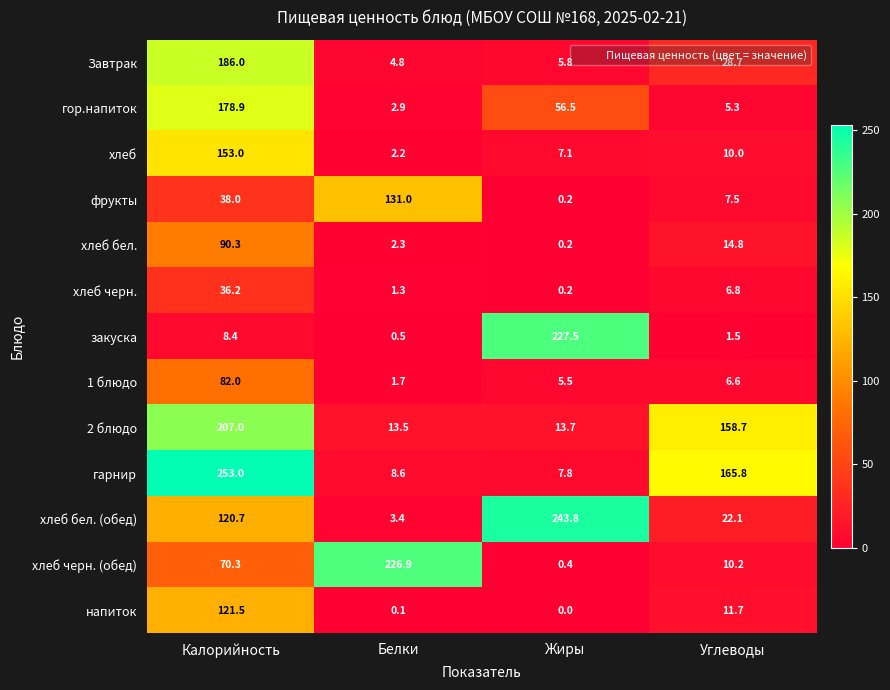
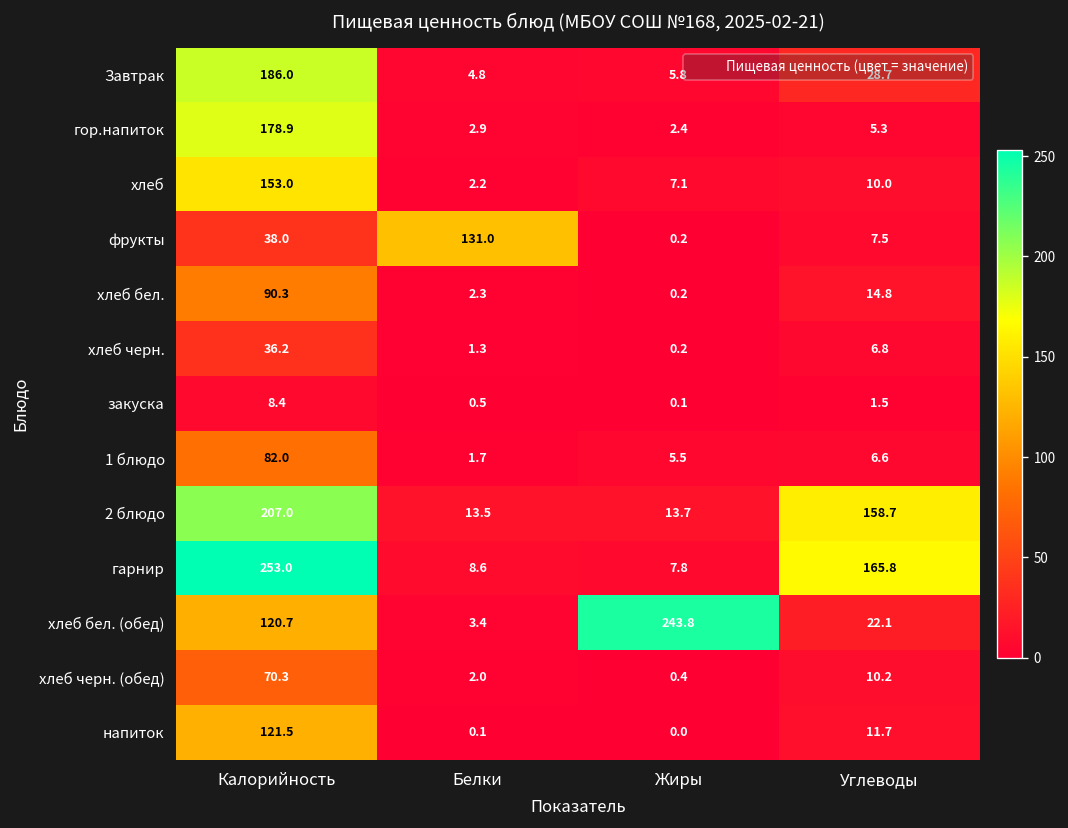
  {
    "Завтрак": {
      "Калорийность": 186.0,
      "Белки": 4.8
    },
    "гор.напиток": {
      "Калорийность": 178.9,
      "Белки": 2.9,
-     "Жиры": 56.5,
+     "Жиры": 2.4,
      "Углеводы": 5.3
    },
    "хлеб": {
      "Калорийность": 153.0,
      "Белки": 2.2,
      "Жиры": 7.1,
      "Углеводы": 10.0
    },
    "фрукты": {
      "Калорийность": 38.0,
      "Белки": 131.0,
      "Жиры": 0.2,
      "Углеводы": 7.5
    },
    "хлеб бел.": {
      "Калорийность": 90.3,
      "Белки": 2.3,
      "Жиры": 0.2,
      "Углеводы": 14.8
    },
    "хлеб черн.": {
      "Калорийность": 36.2,
      "Белки": 1.3,
      "Жиры": 0.2,
      "Углеводы": 6.8
    },
    "закуска": {
      "Калорийность": 8.4,
      "Белки": 0.5,
-     "Жиры": 227.5,
+     "Жиры": 0.1,
      "Углеводы": 1.5
    },
    "1 блюдо": {
      "Калорийность": 82.0,
      "Белки": 1.7,
      "Жиры": 5.5,
      "Углеводы": 6.6
    },
    "2 блюдо": {
      "Калорийность": 207.0,
      "Белки": 13.5,
      "Жиры": 13.7,
      "Углеводы": 158.7
    },
    "гарнир": {
      "Калорийность": 253.0,
      "Белки": 8.6,
      "Жиры": 7.8,
      "Углеводы": 165.8
    },
    "хлеб бел. (обед)": {
      "Калорийность": 120.7,
      "Белки": 3.4,
      "Жиры": 243.8,
      "Углеводы": 22.1
    },
    "хлеб черн. (обед)": {
      "Калорийность": 70.3,
-     "Белки": 226.9,
+     "Белки": 2.0,
      "Жиры": 0.4,
      "Углеводы": 10.2
    },
    "напиток": {
      "Калорийность": 121.5,
      "Белки": 0.1,
      "Жиры": 0.0,
      "Углеводы": 11.7
    }
  }
